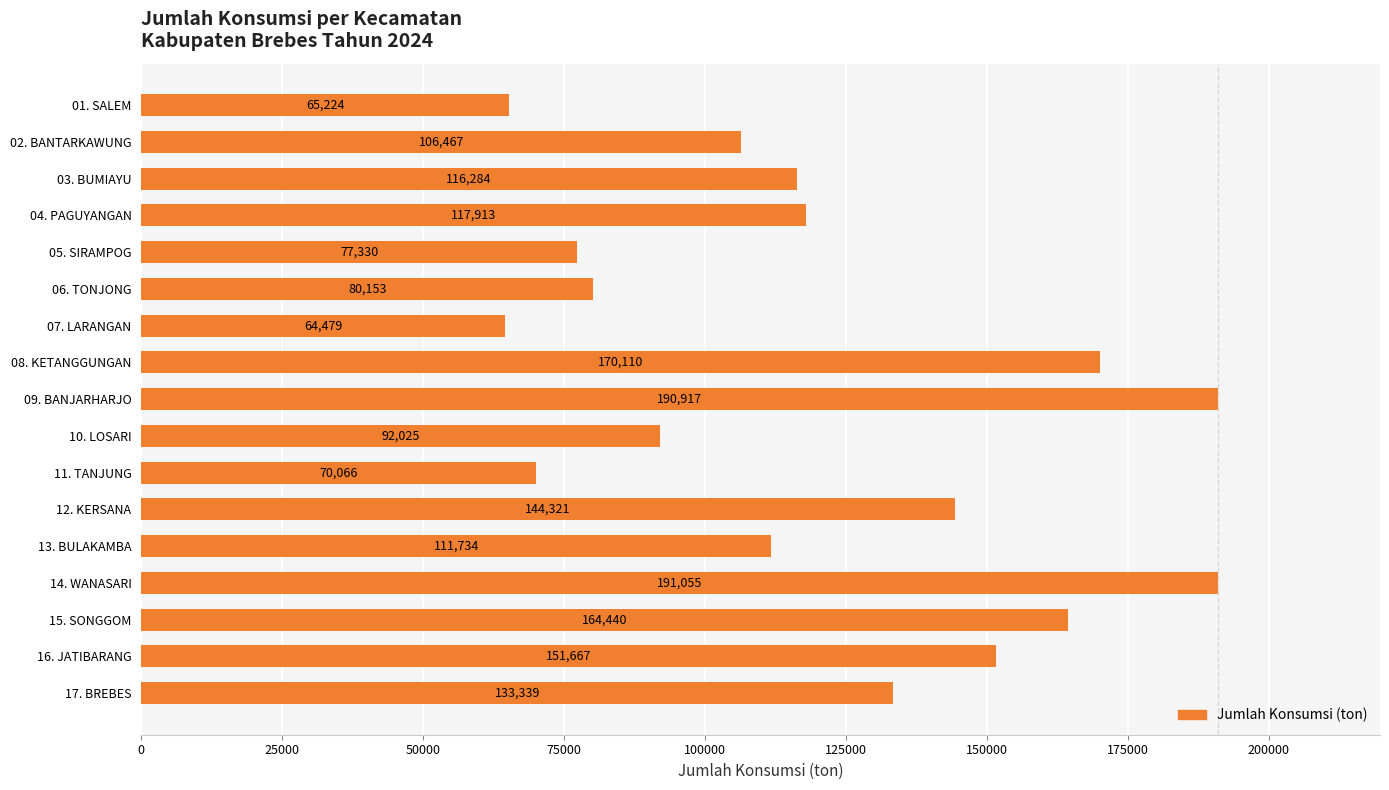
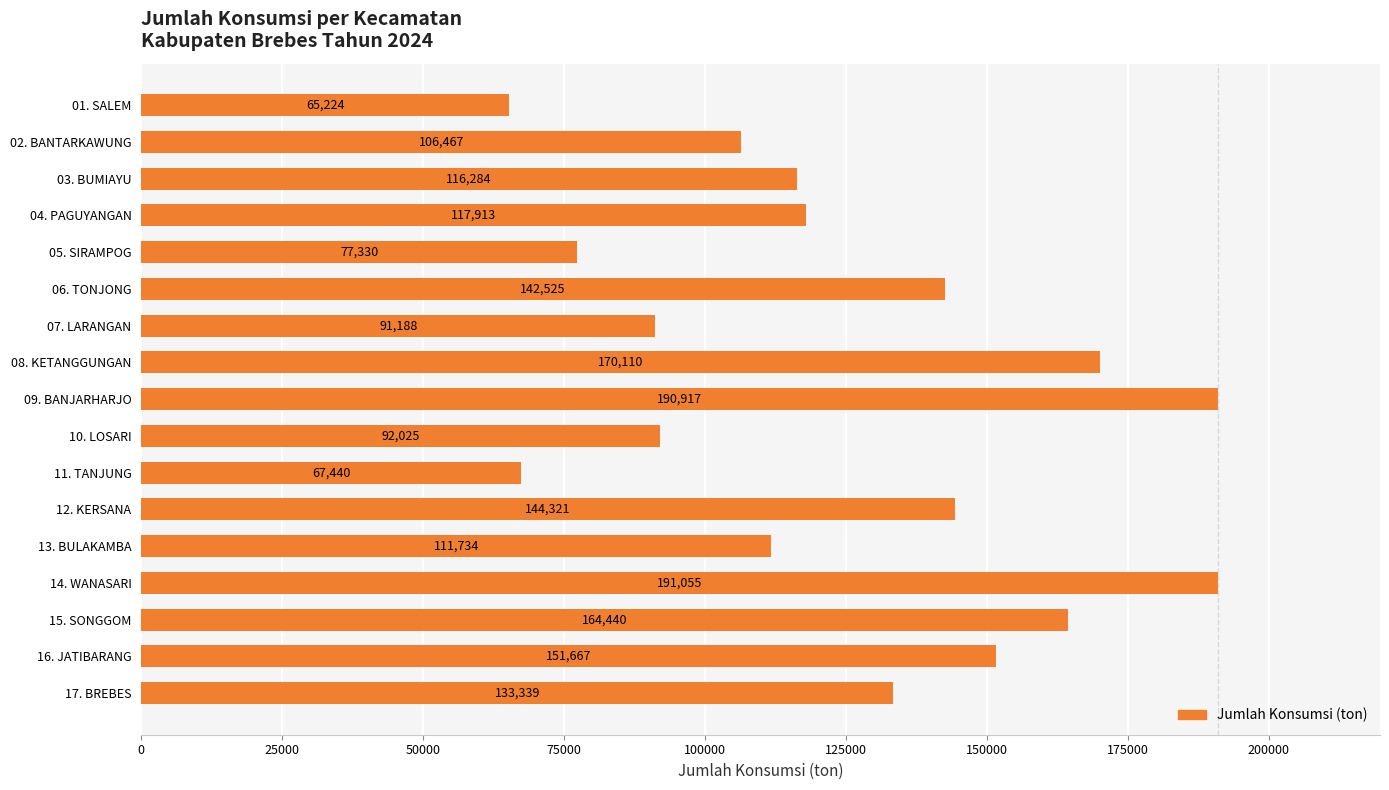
  {
    "01. SALEM": "65,224",
    "02. BANTARKAWUNG": "106,467",
    "03. BUMIAYU": "116,284",
    "04. PAGUYANGAN": "117,913",
    "05. SIRAMPOG": "77,330",
-   "06. TONJONG": "80,153",
-   "07. LARANGAN": "64,479",
+   "06. TONJONG": "142,525",
+   "07. LARANGAN": "91,188",
    "08. KETANGGUNGAN": "170,110",
    "09. BANJARHARJO": "190,917",
    "10. LOSARI": "92,025",
-   "11. TANJUNG": "70,066",
+   "11. TANJUNG": "67,440",
    "12. KERSANA": "144,321",
    "13. BULAKAMBA": "111,734",
    "14. WANASARI": "191,055",
    "15. SONGGOM": "164,440",
    "16. JATIBARANG": "151,667",
    "17. BREBES": "133,339"
  }
